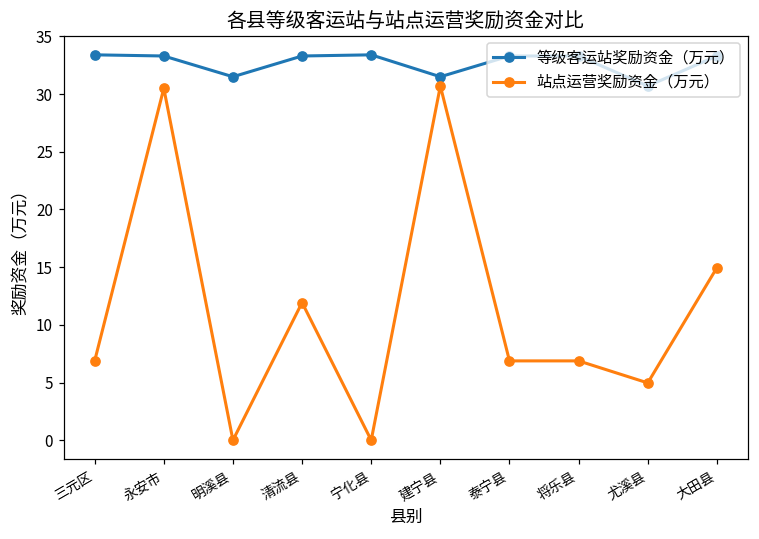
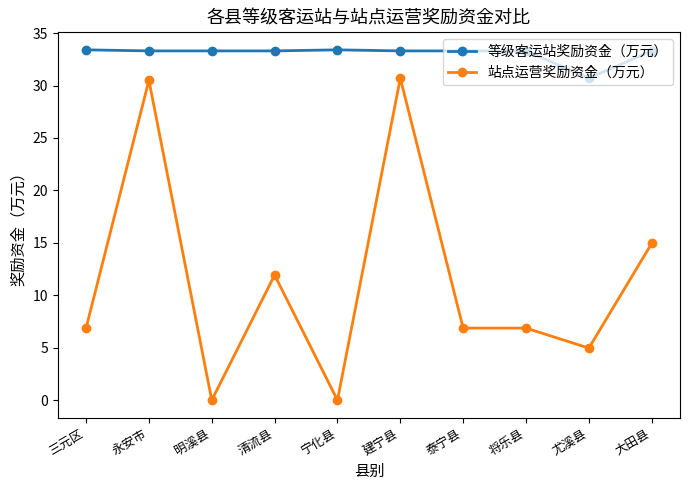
  {
    "等级客运站奖励资金（万元）": {
      "三元区": 33.4,
      "永安市": 33.3,
-     "明溪县": 31.5,
+     "明溪县": 33.3,
      "清流县": 33.3,
      "宁化县": 33.4,
-     "建宁县": 31.5
+     "建宁县": 33.3
    },
    "站点运营奖励资金（万元）": {
      "三元区": 6.9,
      "永安市": 30.5,
      "明溪县": 0.0,
      "清流县": 11.9,
      "宁化县": 0.0,
      "建宁县": 30.7,
      "泰宁县": 6.9,
      "将乐县": 6.9,
      "尤溪县": 5.0,
      "大田县": 15.0
    }
  }
